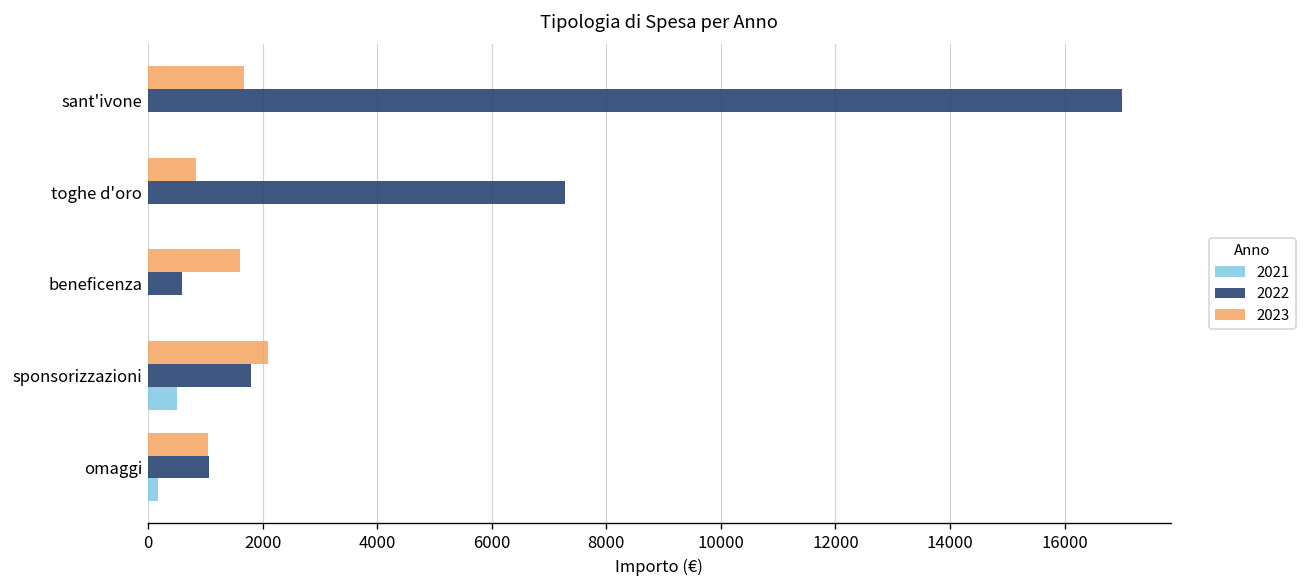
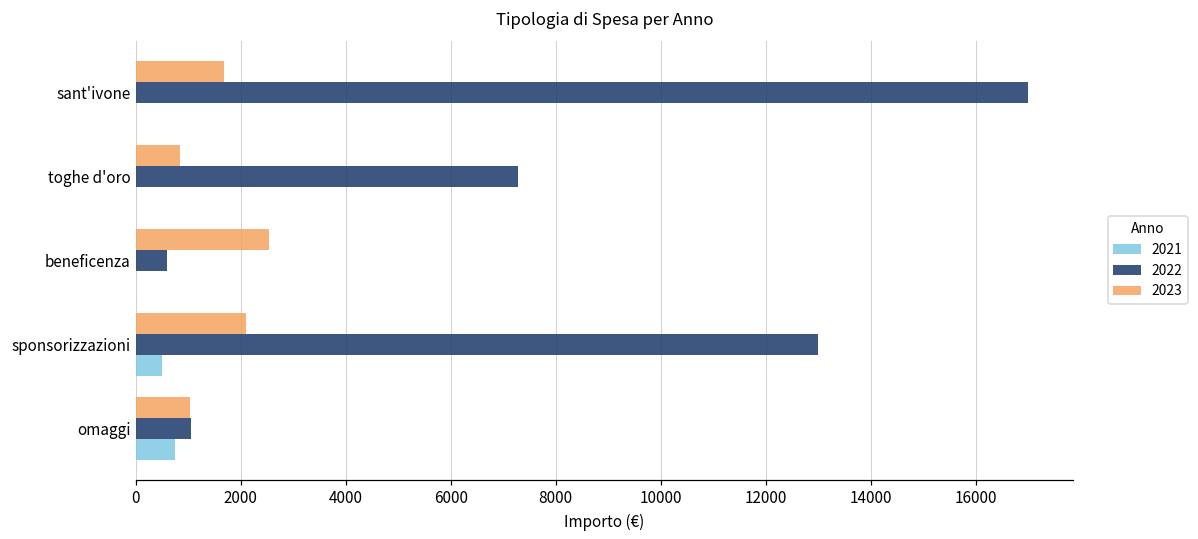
  {
    "2021": {
      "sant'ivone": 0,
      "toghe d'oro": 0,
      "beneficenza": 0,
      "sponsorizzazioni": 500,
-     "omaggi": 200
+     "omaggi": 700
    },
    "2022": {
      "sant'ivone": 17000,
      "toghe d'oro": 7300,
      "beneficenza": 600,
-     "sponsorizzazioni": 1800,
+     "sponsorizzazioni": 13000,
      "omaggi": 1100
    },
    "2023": {
      "sant'ivone": 1700,
      "toghe d'oro": 800,
-     "beneficenza": 1600,
+     "beneficenza": 2500,
      "sponsorizzazioni": 2100,
      "omaggi": 1000
    }
  }
